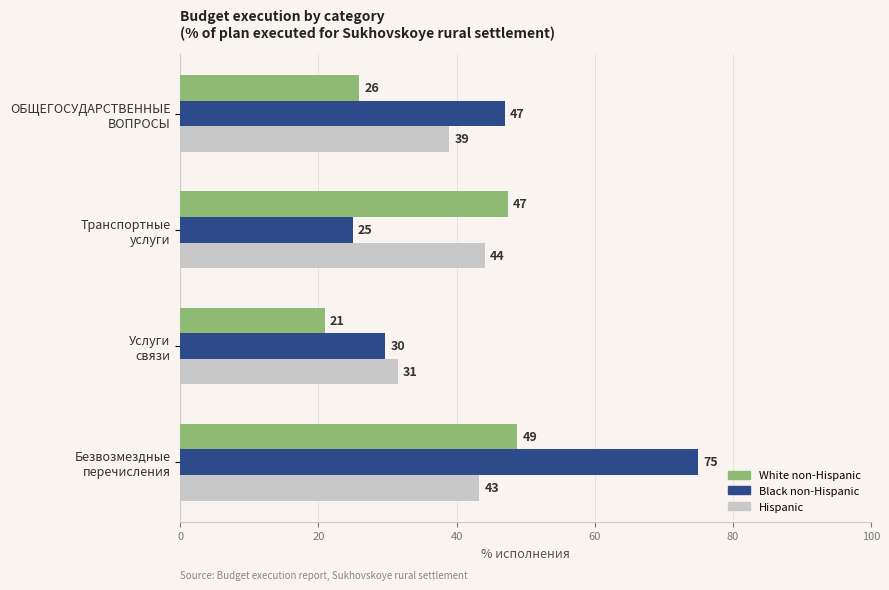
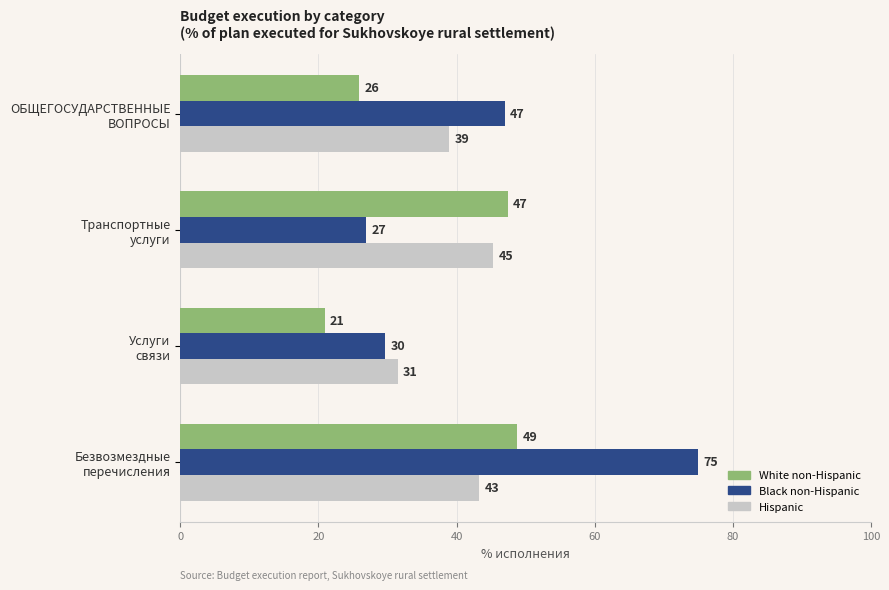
  {
    "White non-Hispanic": {
      "ОБЩЕГОСУДАРСТВЕННЫЕ ВОПРОСЫ": 26,
      "Транспортные услуги": 47,
      "Услуги связи": 21,
      "Безвозмездные перечисления": 49
    },
    "Black non-Hispanic": {
      "ОБЩЕГОСУДАРСТВЕННЫЕ ВОПРОСЫ": 47,
-     "Транспортные услуги": 25,
+     "Транспортные услуги": 27,
      "Услуги связи": 30,
      "Безвозмездные перечисления": 75
    },
    "Hispanic": {
      "ОБЩЕГОСУДАРСТВЕННЫЕ ВОПРОСЫ": 39,
-     "Транспортные услуги": 44,
+     "Транспортные услуги": 45,
      "Услуги связи": 31,
      "Безвозмездные перечисления": 43
    }
  }
